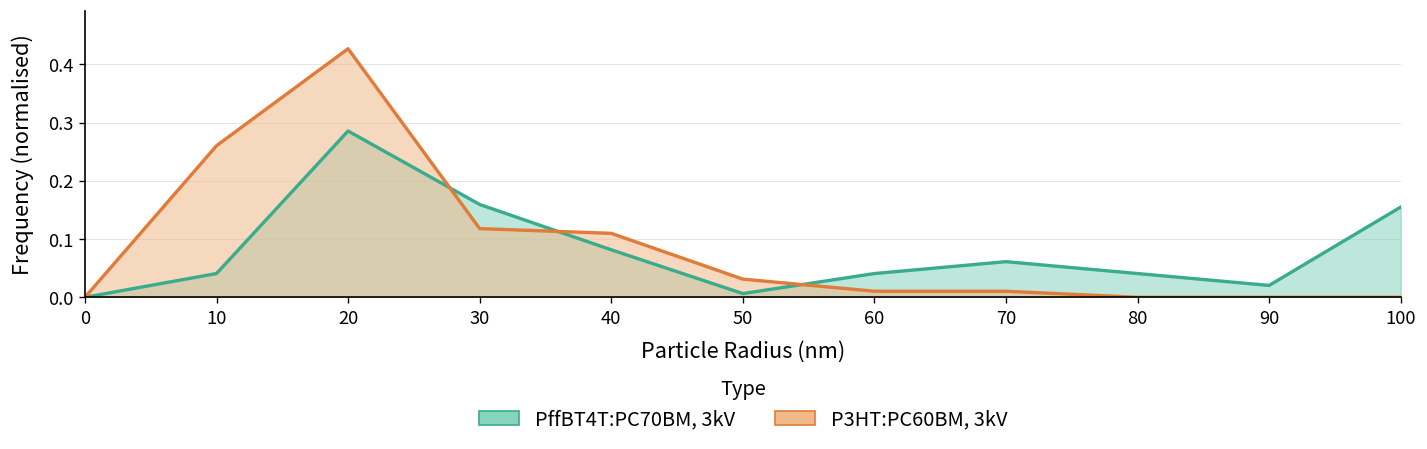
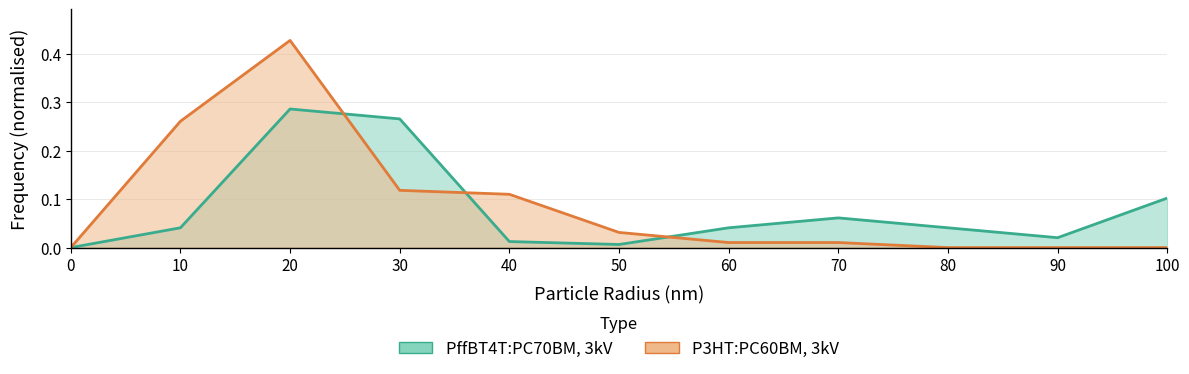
  {
    "PffBT4T:PC70BM, 3kV": {
      "10": 0.04,
      "20": 0.29,
-     "30": 0.16,
-     "40": 0.08,
+     "30": 0.27,
+     "40": 0.01,
      "50": 0.01,
      "60": 0.04,
      "70": 0.06,
      "80": 0.04,
      "90": 0.02,
-     "100": 0.16
+     "100": 0.10
    },
    "P3HT:PC60BM, 3kV": {
      "10": 0.26,
      "20": 0.43,
      "30": 0.12,
      "40": 0.11,
      "50": 0.03,
      "60": 0.01,
      "70": 0.01,
      "80": 0.00,
      "90": 0.00,
      "100": 0.00
    }
  }
